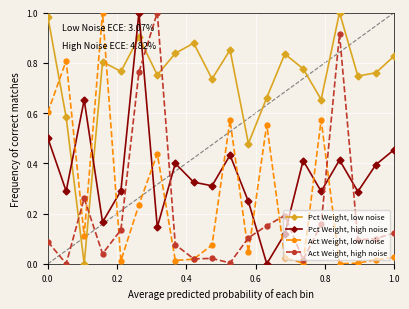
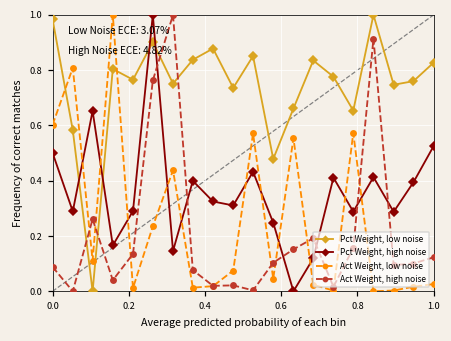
  {
    "Pct Weight, high noise": {
      "0.0": 0.50,
-     "1.0": 0.45
+     "1.0": 0.53
    },
    "Act Weight, high noise": {
      "0.0": 0.09,
      "1.0": 0.12
    }
  }
